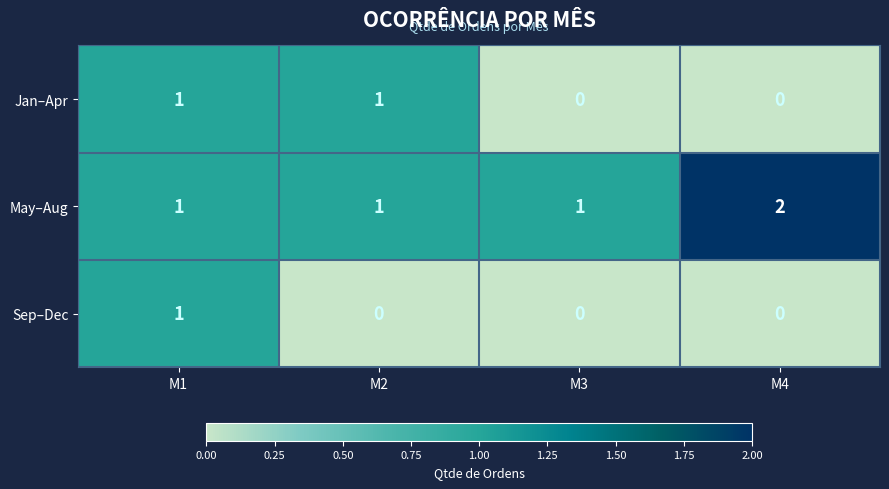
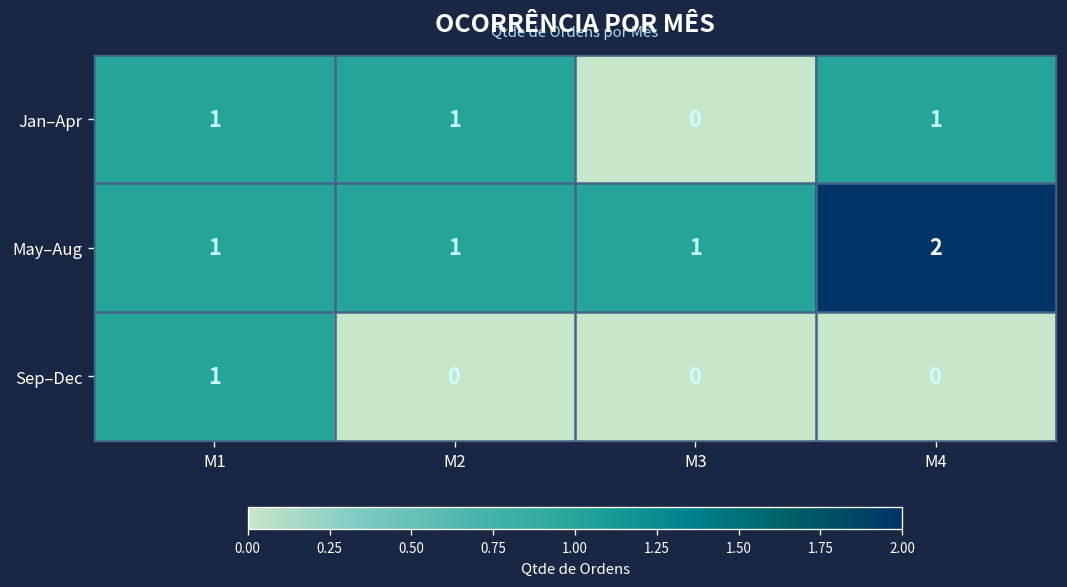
  {
    "Jan–Apr": {
      "M1": 1,
      "M2": 1,
      "M3": 0,
-     "M4": 0
+     "M4": 1
    },
    "May–Aug": {
      "M1": 1,
      "M2": 1,
      "M3": 1,
      "M4": 2
    },
    "Sep–Dec": {
      "M1": 1,
      "M2": 0,
      "M3": 0,
      "M4": 0
    }
  }
